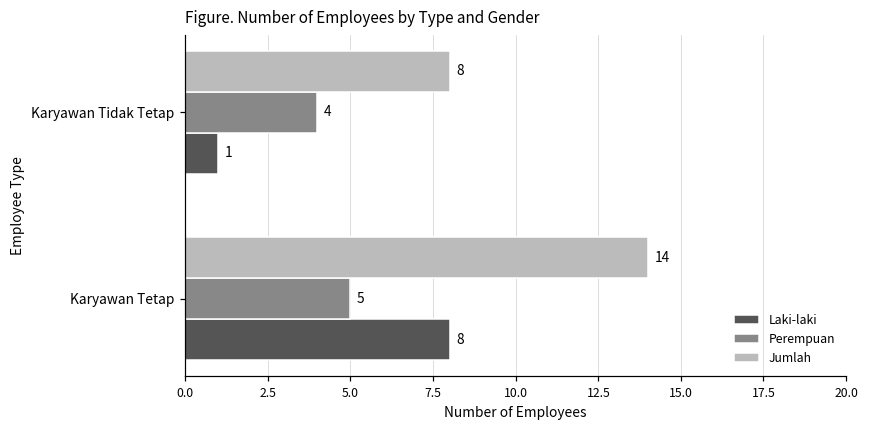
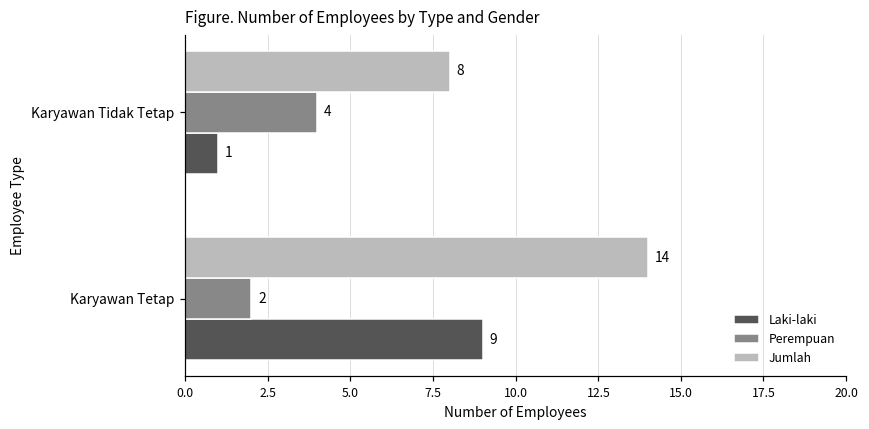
  {
    "Laki-laki": {
      "Karyawan Tidak Tetap": 1,
-     "Karyawan Tetap": 8
+     "Karyawan Tetap": 9
    },
    "Perempuan": {
      "Karyawan Tidak Tetap": 4,
-     "Karyawan Tetap": 5
+     "Karyawan Tetap": 2
    },
    "Jumlah": {
      "Karyawan Tidak Tetap": 8,
      "Karyawan Tetap": 14
    }
  }
